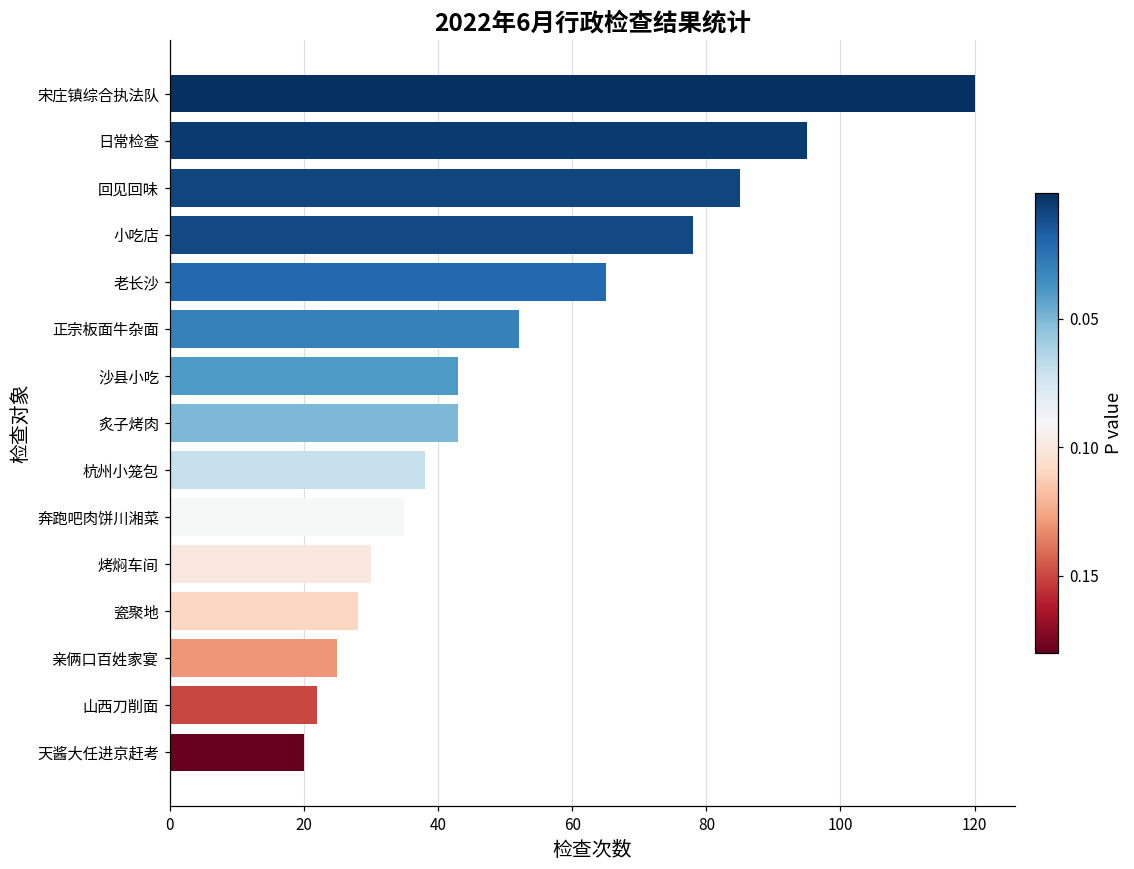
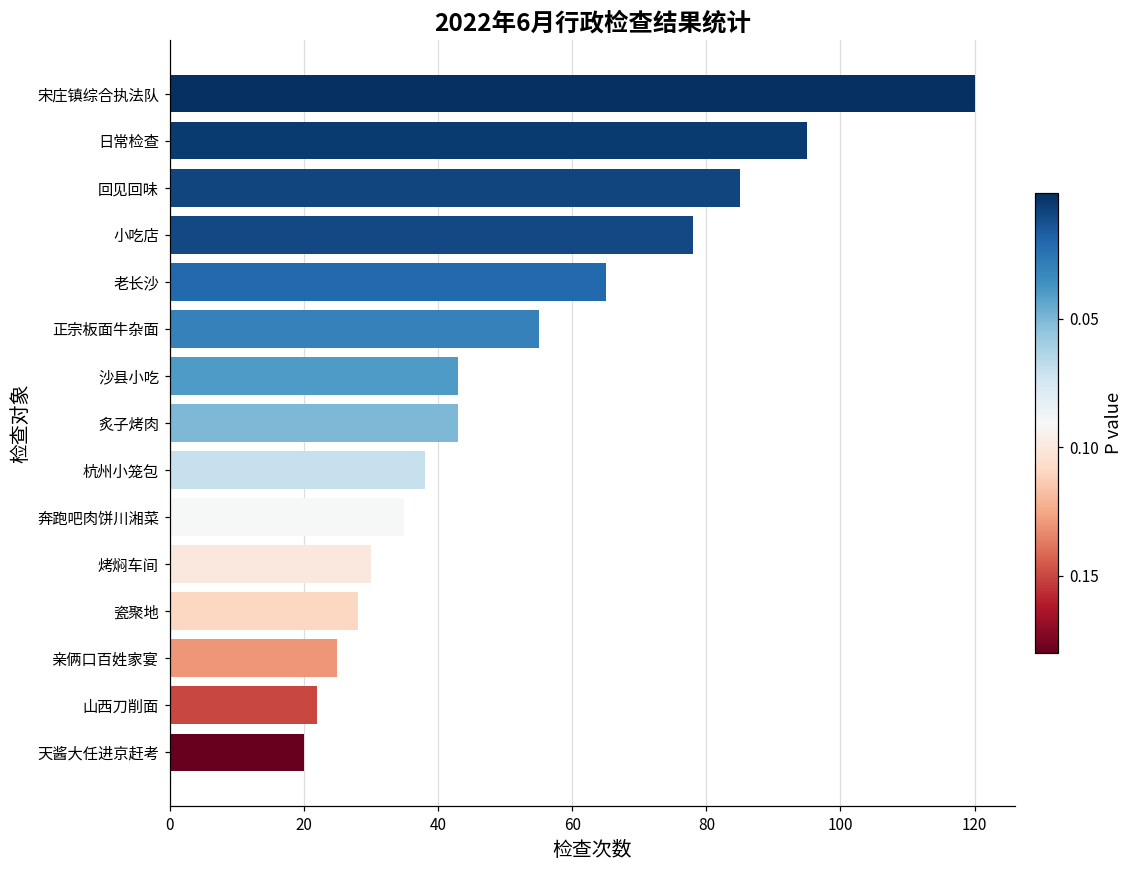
  {
    "宋庄镇综合执法队": 120,
    "日常检查": 95,
    "回见回味": 85,
    "小吃店": 78,
    "老长沙": 65,
-   "正宗板面牛杂面": 52,
+   "正宗板面牛杂面": 55,
    "沙县小吃": 43,
    "炙子烤肉": 43,
    "杭州小笼包": 38,
    "奔跑吧肉饼川湘菜": 35,
    "烤焖车间": 30,
    "瓷聚地": 28,
    "亲俩口百姓家宴": 25,
    "山西刀削面": 22,
    "天酱大任进京赶考": 20
  }
